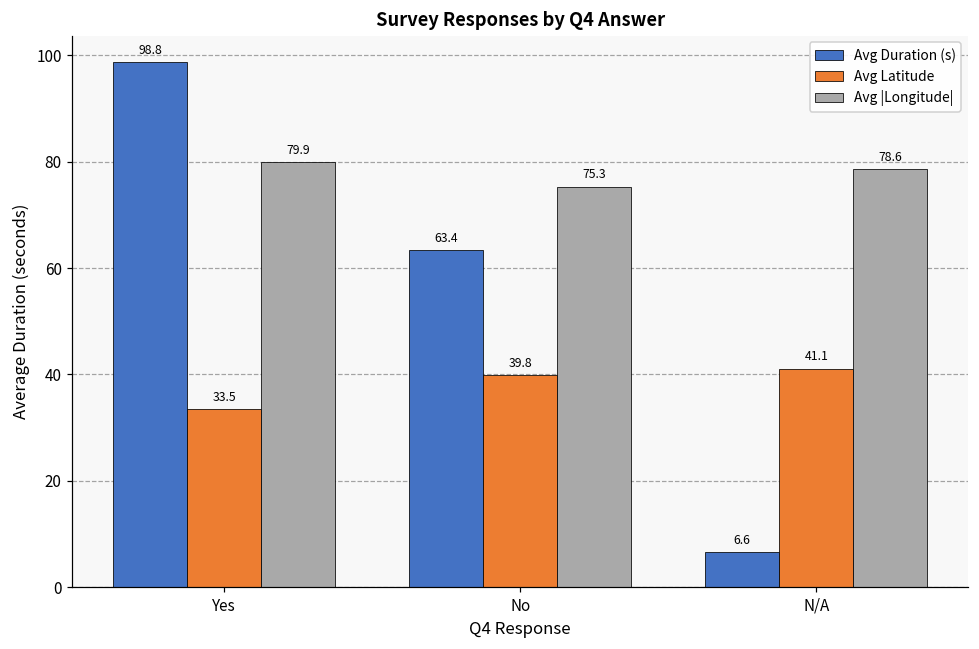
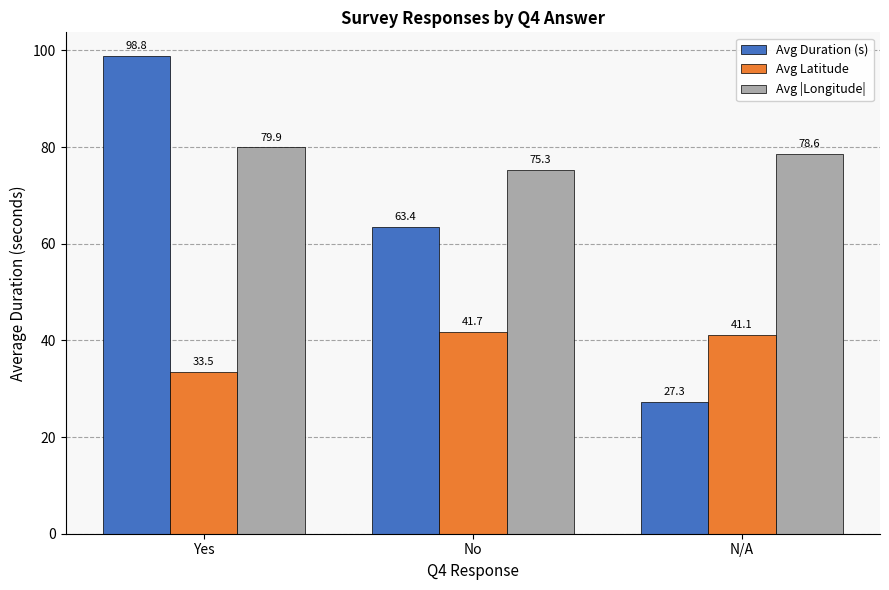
  {
    "Avg Duration (s)": {
      "Yes": 98.8,
      "No": 63.4,
-     "N/A": 6.6
+     "N/A": 27.3
    },
    "Avg Latitude": {
      "Yes": 33.5,
-     "No": 39.8,
+     "No": 41.7,
      "N/A": 41.1
    },
    "Avg |Longitude|": {
      "Yes": 79.9,
      "No": 75.3,
      "N/A": 78.6
    }
  }
